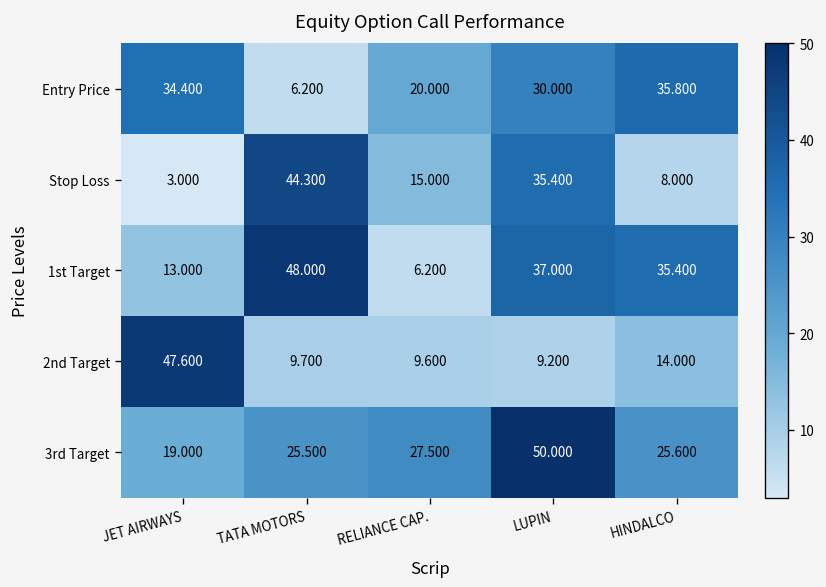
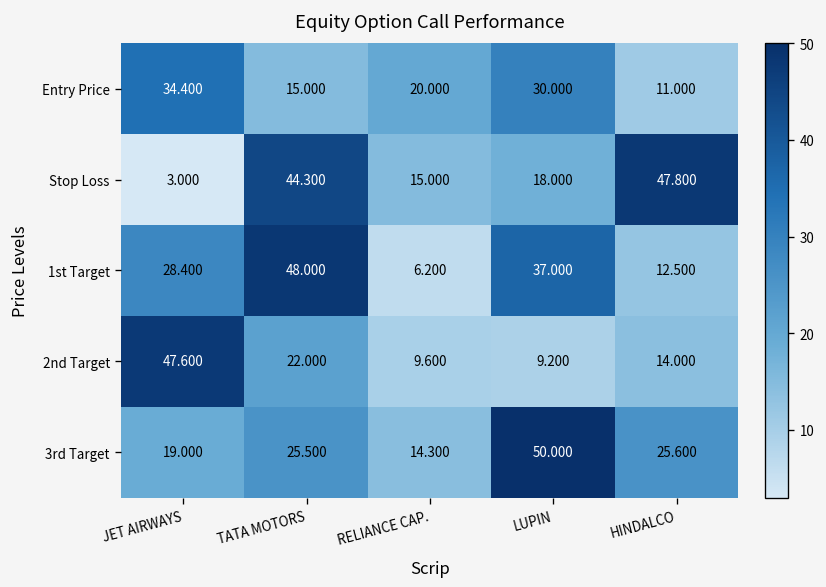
  {
    "Entry Price": {
      "JET AIRWAYS": 34.400,
-     "TATA MOTORS": 6.200,
+     "TATA MOTORS": 15.000,
      "RELIANCE CAP.": 20.000,
      "LUPIN": 30.000,
-     "HINDALCO": 35.800
+     "HINDALCO": 11.000
    },
    "Stop Loss": {
      "JET AIRWAYS": 3.000,
      "TATA MOTORS": 44.300,
      "RELIANCE CAP.": 15.000,
-     "LUPIN": 35.400,
-     "HINDALCO": 8.000
+     "LUPIN": 18.000,
+     "HINDALCO": 47.800
    },
    "1st Target": {
-     "JET AIRWAYS": 13.000,
+     "JET AIRWAYS": 28.400,
      "TATA MOTORS": 48.000,
      "RELIANCE CAP.": 6.200,
      "LUPIN": 37.000,
-     "HINDALCO": 35.400
+     "HINDALCO": 12.500
    },
    "2nd Target": {
      "JET AIRWAYS": 47.600,
-     "TATA MOTORS": 9.700,
+     "TATA MOTORS": 22.000,
      "RELIANCE CAP.": 9.600,
      "LUPIN": 9.200,
      "HINDALCO": 14.000
    },
    "3rd Target": {
      "JET AIRWAYS": 19.000,
      "TATA MOTORS": 25.500,
-     "RELIANCE CAP.": 27.500,
+     "RELIANCE CAP.": 14.300,
      "LUPIN": 50.000,
      "HINDALCO": 25.600
    }
  }
